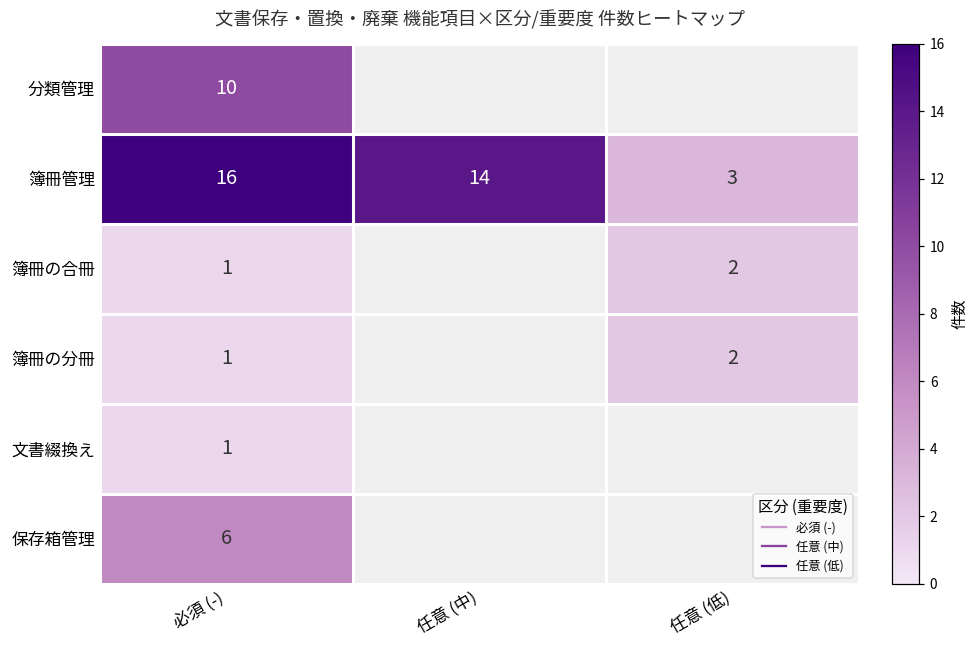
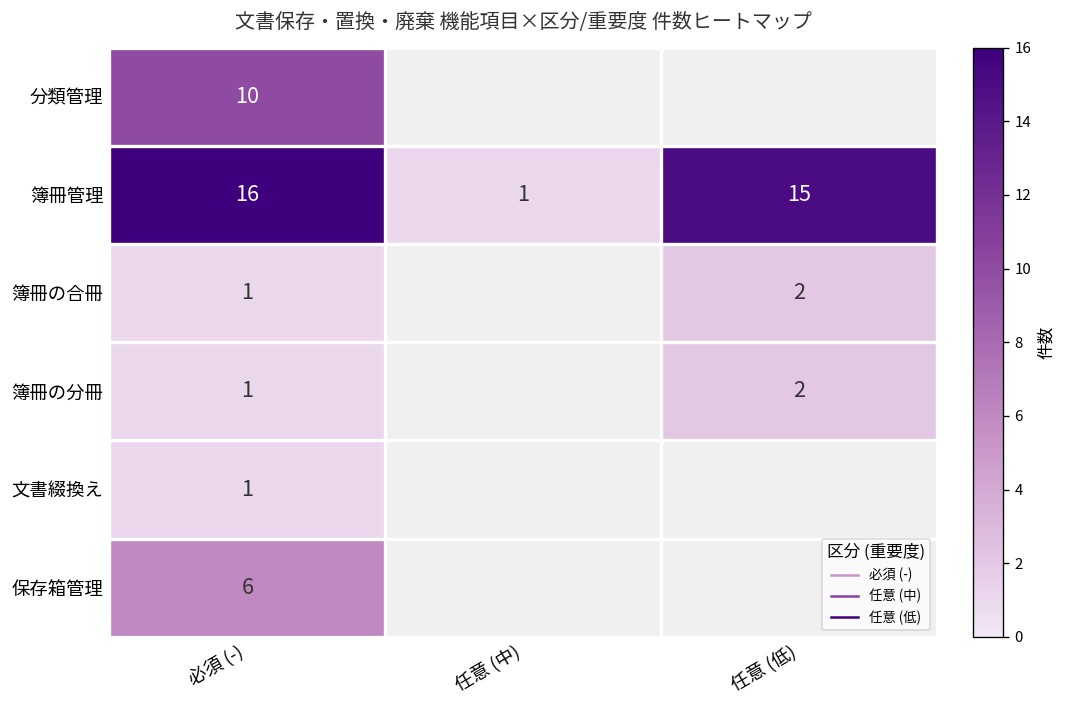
  {
    "分類管理": {
      "必須 (-)": 10
    },
    "簿冊管理": {
      "必須 (-)": 16,
-     "任意 (中)": 14,
-     "任意 (低)": 3
+     "任意 (中)": 1,
+     "任意 (低)": 15
    },
    "簿冊の合冊": {
      "必須 (-)": 1,
      "任意 (低)": 2
    },
    "簿冊の分冊": {
      "必須 (-)": 1,
      "任意 (低)": 2
    },
    "文書綴換え": {
      "必須 (-)": 1
    },
    "保存箱管理": {
      "必須 (-)": 6
    }
  }
